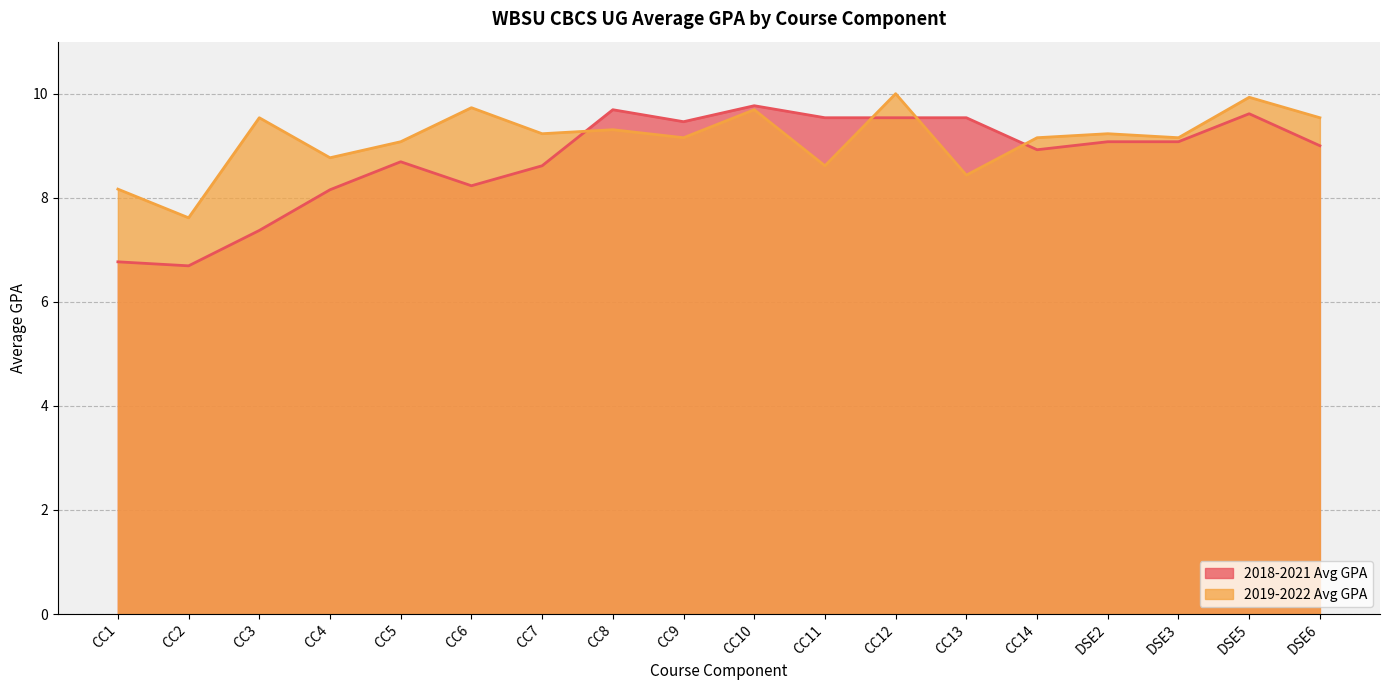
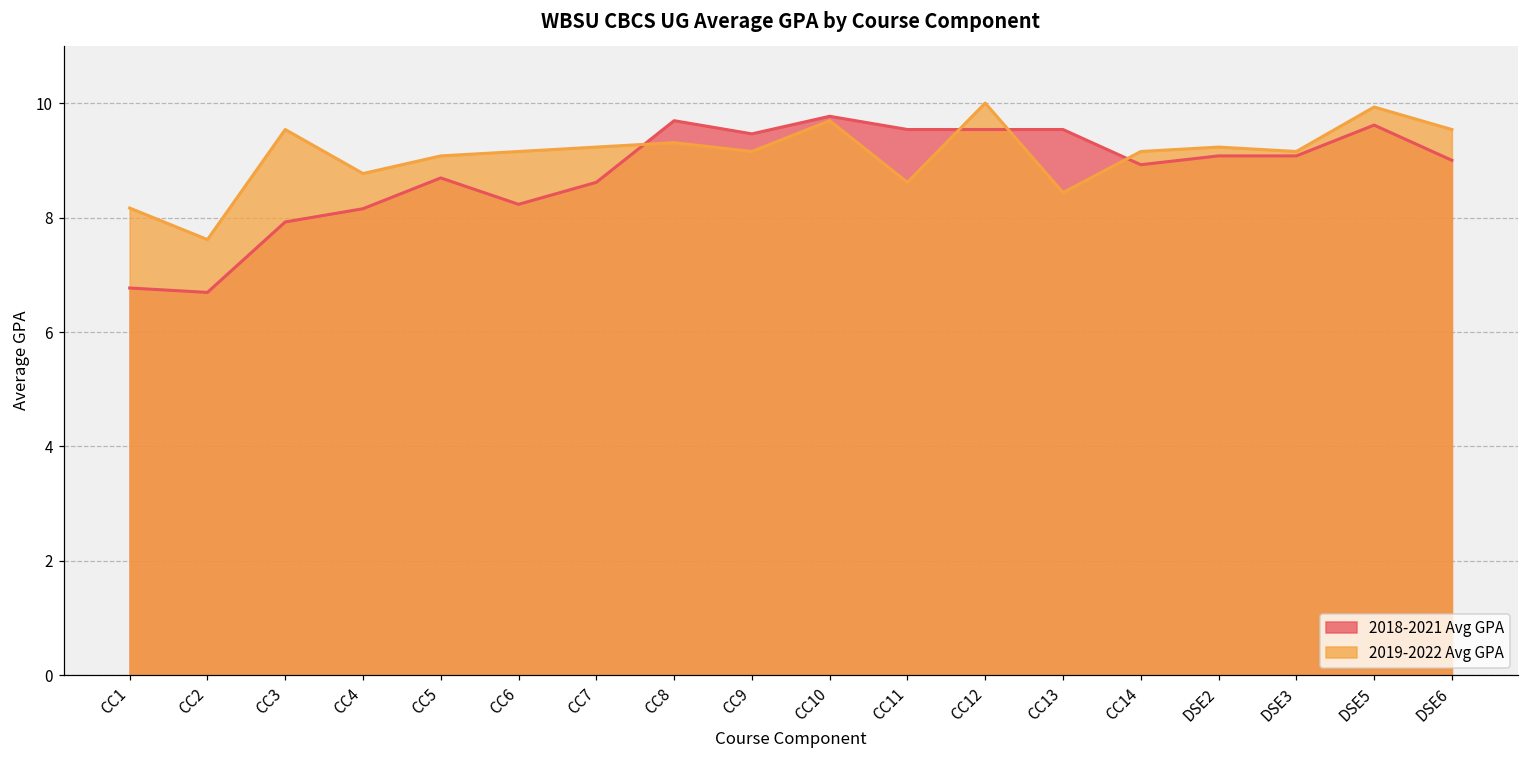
  {
    "2018-2021 Avg GPA": {
      "CC1": 6.8,
      "CC2": 6.7,
-     "CC3": 7.4,
+     "CC3": 7.9,
      "CC4": 8.2,
      "CC5": 8.7,
      "CC6": 8.2,
      "CC7": 8.6,
      "CC8": 9.7,
      "CC9": 9.5,
      "CC10": 9.8,
      "CC11": 9.5,
      "CC12": 9.5,
      "CC13": 9.5,
      "CC14": 8.9,
      "DSE2": 9.1,
      "DSE3": 9.1,
      "DSE5": 9.6,
      "DSE6": 9.0
    },
    "2019-2022 Avg GPA": {
      "CC1": 8.2,
      "CC2": 7.6,
      "CC3": 9.5,
      "CC4": 8.8,
      "CC5": 9.1,
-     "CC6": 9.7,
+     "CC6": 9.2,
      "CC7": 9.2,
      "CC8": 9.3,
      "CC9": 9.2,
      "CC10": 9.7,
      "CC11": 8.6,
      "CC12": 10.0,
      "CC13": 8.4,
      "CC14": 9.2,
      "DSE2": 9.2,
      "DSE3": 9.2,
      "DSE5": 9.9,
      "DSE6": 9.5
    }
  }
